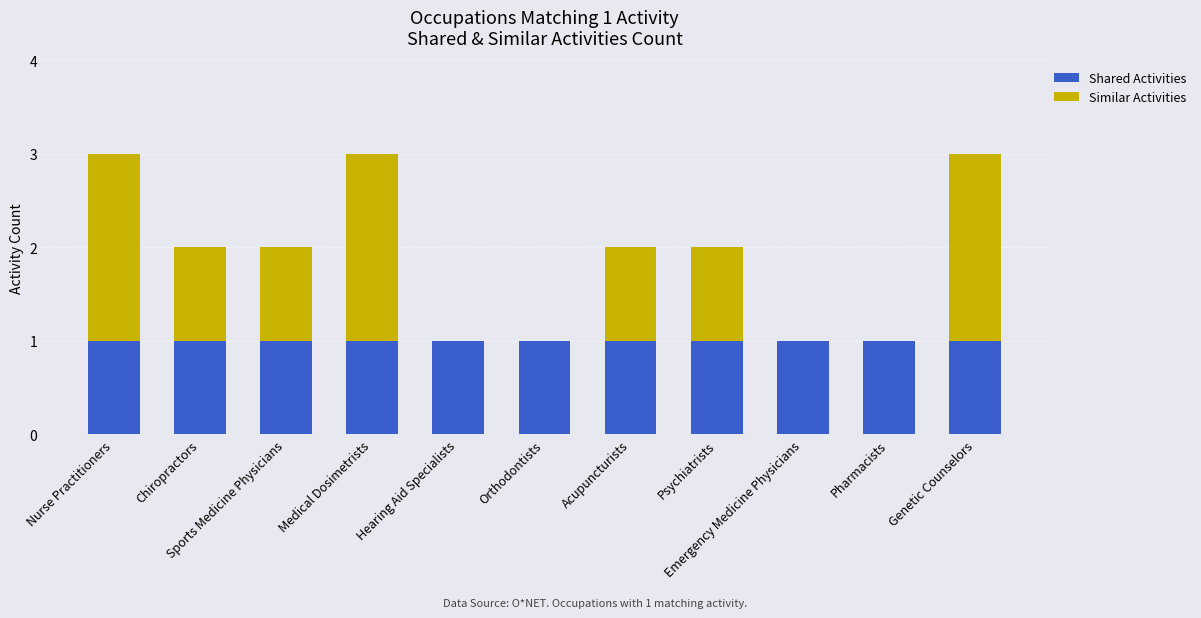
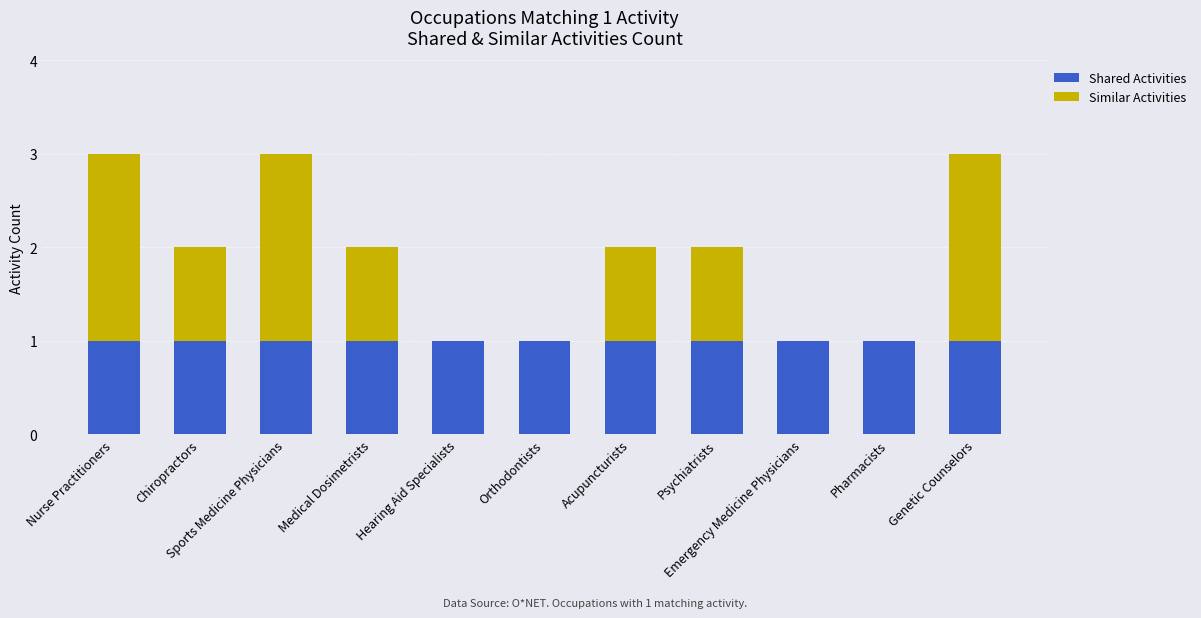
  {
    "Shared Activities": {
      "Nurse Practitioners": 1,
      "Chiropractors": 1,
      "Sports Medicine Physicians": 1,
      "Medical Dosimetrists": 1,
      "Hearing Aid Specialists": 1,
      "Orthodontists": 1,
      "Acupuncturists": 1,
      "Psychiatrists": 1,
      "Emergency Medicine Physicians": 1,
      "Pharmacists": 1,
      "Genetic Counselors": 1
    },
    "Similar Activities": {
      "Nurse Practitioners": 2,
      "Chiropractors": 1,
-     "Sports Medicine Physicians": 1,
-     "Medical Dosimetrists": 2,
+     "Sports Medicine Physicians": 2,
+     "Medical Dosimetrists": 1,
      "Hearing Aid Specialists": 0,
      "Orthodontists": 0,
      "Acupuncturists": 1,
      "Psychiatrists": 1,
      "Emergency Medicine Physicians": 0,
      "Pharmacists": 0,
      "Genetic Counselors": 2
    }
  }
